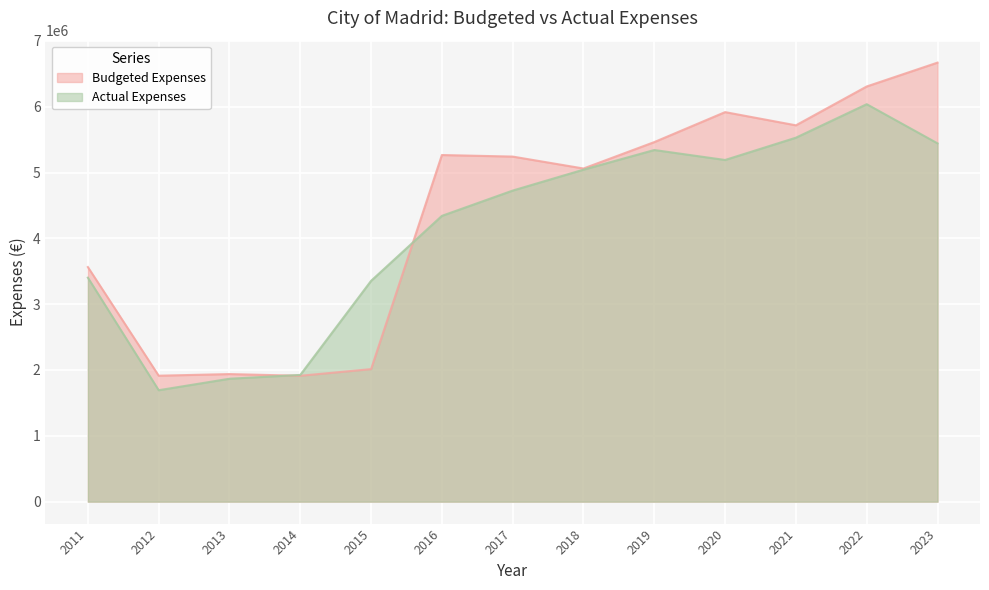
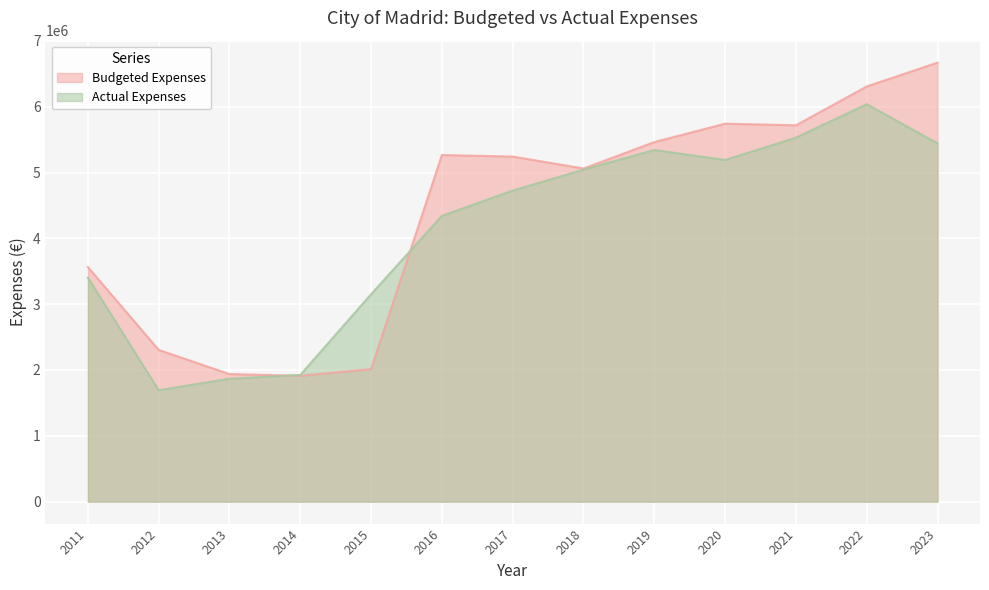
  {
    "Budgeted Expenses": {
      "2011": 3600000,
-     "2012": 1900000,
+     "2012": 2300000,
      "2013": 1900000,
      "2015": 2000000,
      "2016": 5300000,
      "2017": 5200000,
      "2019": 5500000,
-     "2020": 5900000,
+     "2020": 5700000,
      "2021": 5700000,
      "2022": 6300000,
      "2023": 6700000
    },
    "Actual Expenses": {
      "2011": 3400000,
      "2012": 1700000,
      "2013": 1900000,
-     "2015": 3400000,
+     "2015": 3200000,
      "2016": 4300000,
      "2017": 4700000,
      "2019": 5300000,
      "2020": 5200000,
      "2021": 5500000,
      "2022": 6000000,
      "2023": 5400000
    }
  }
